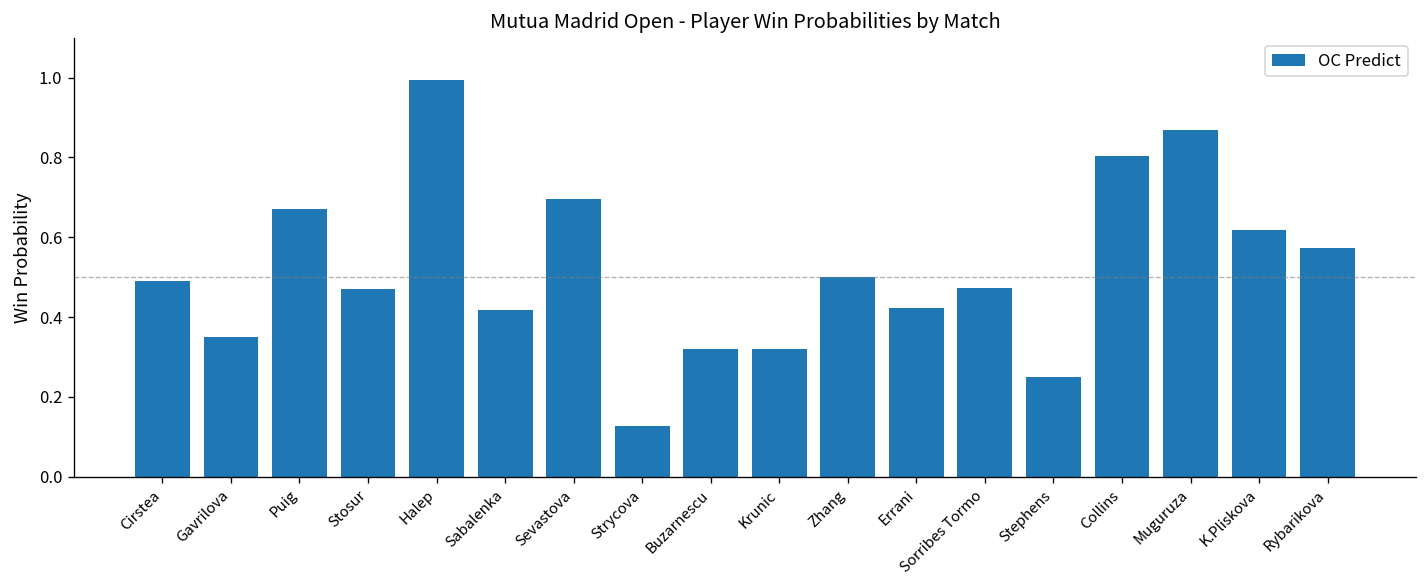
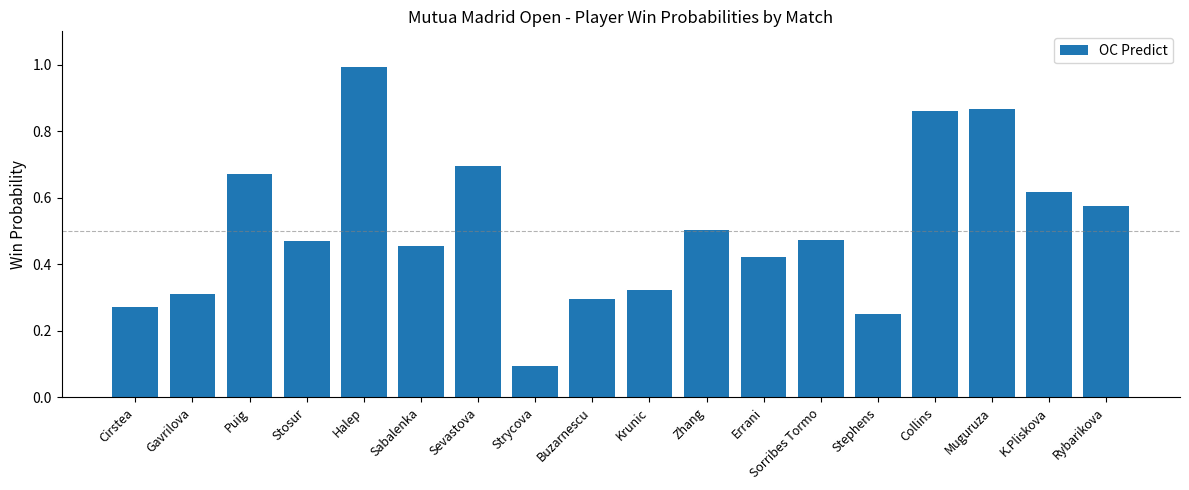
  {
-   "Cirstea": 0.49,
-   "Gavrilova": 0.35,
+   "Cirstea": 0.27,
+   "Gavrilova": 0.31,
    "Puig": 0.67,
    "Stosur": 0.47,
    "Halep": 0.99,
-   "Sabalenka": 0.42,
+   "Sabalenka": 0.45,
    "Sevastova": 0.70,
-   "Strycova": 0.13,
-   "Buzarnescu": 0.32,
+   "Strycova": 0.09,
+   "Buzarnescu": 0.29,
    "Krunic": 0.32,
    "Zhang": 0.50,
    "Errani": 0.42,
    "Sorribes Tormo": 0.47,
    "Stephens": 0.25,
-   "Collins": 0.80,
+   "Collins": 0.86,
    "Muguruza": 0.87,
    "K.Pliskova": 0.62,
    "Rybarikova": 0.57
  }
